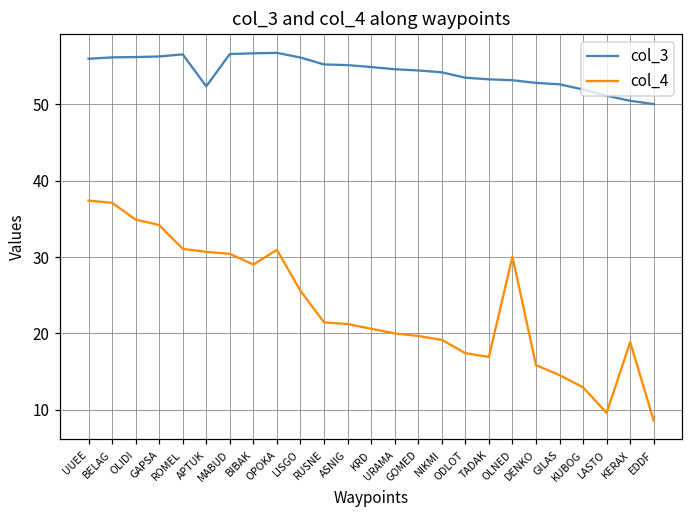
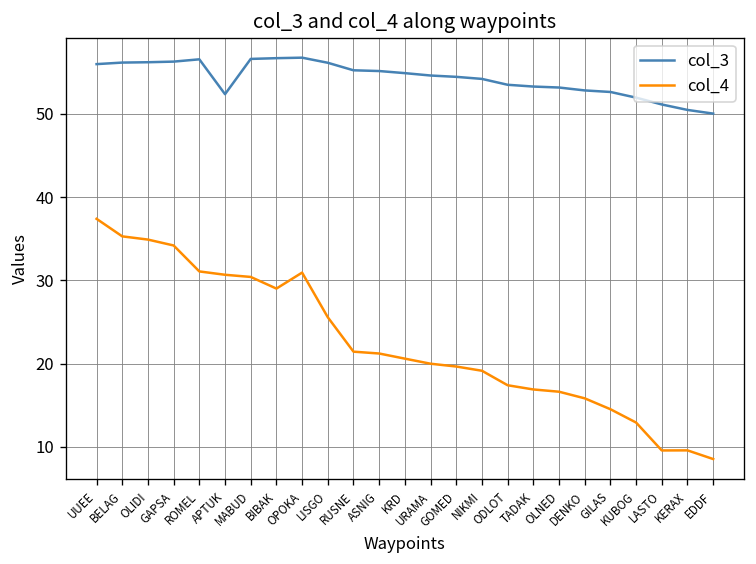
  {
    "col_3": {
      "UUEE": 56,
      "BELAG": 56,
      "OLIDI": 56,
      "GAPSA": 56,
      "ROMEL": 57,
      "APTUK": 52,
      "MABUD": 57,
      "BIBAK": 57,
      "OPOKA": 57,
      "LISGO": 56,
      "RUSNE": 55,
      "ASNIG": 55,
      "KRD": 55,
      "URAMA": 55,
      "GOMED": 54,
      "NIKMI": 54,
      "ODLOT": 53,
      "TADAK": 53,
      "OLNED": 53,
      "DENKO": 53,
      "GILAS": 53,
      "LASTO": 51,
      "KERAX": 50,
      "EDDF": 50
    },
    "col_4": {
      "UUEE": 37,
-     "BELAG": 37,
+     "BELAG": 35,
      "OLIDI": 35,
      "GAPSA": 34,
      "ROMEL": 31,
      "APTUK": 31,
      "MABUD": 30,
      "BIBAK": 29,
      "OPOKA": 31,
      "LISGO": 26,
      "RUSNE": 21,
      "ASNIG": 21,
      "KRD": 21,
      "URAMA": 20,
      "GOMED": 20,
      "NIKMI": 19,
      "ODLOT": 17,
      "TADAK": 17,
-     "OLNED": 30,
+     "OLNED": 17,
      "DENKO": 16,
      "GILAS": 15,
      "KUBOG": 13,
      "LASTO": 10,
-     "KERAX": 19,
+     "KERAX": 10,
      "EDDF": 9
    }
  }
